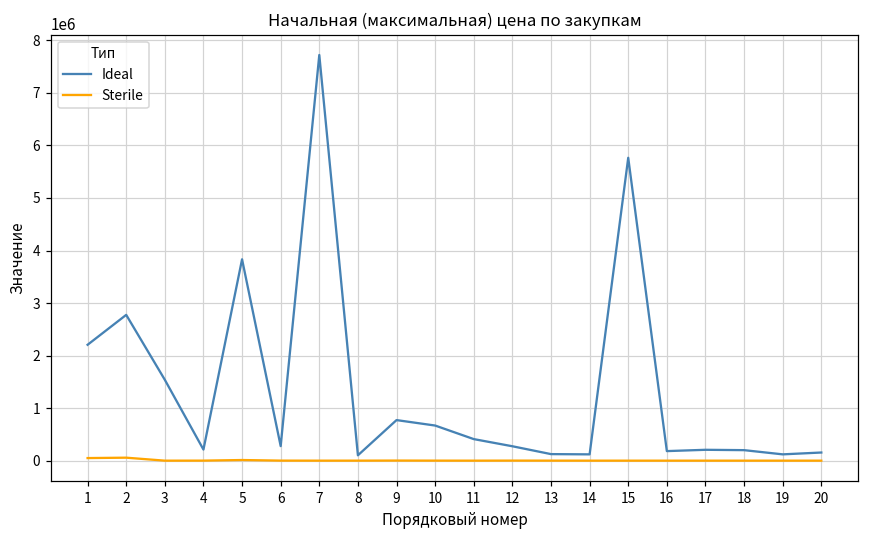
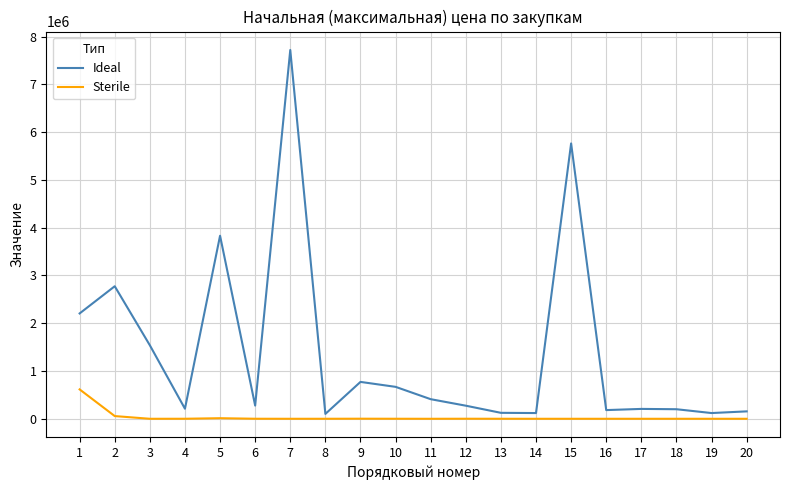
  {
    "Ideal": {
      "1": 2200000,
      "2": 2800000,
      "3": 1500000,
      "4": 200000,
      "5": 3800000,
      "6": 300000,
      "7": 7700000,
      "8": 100000,
      "9": 800000,
      "10": 700000,
      "11": 400000,
      "12": 300000,
      "13": 100000,
      "14": 100000,
      "15": 5800000,
      "16": 200000,
      "17": 200000,
      "18": 200000,
      "19": 100000,
      "20": 200000
    },
    "Sterile": {
-     "1": 0,
+     "1": 600000,
      "2": 100000,
      "3": 0,
      "4": 0,
      "5": 0,
      "6": 0,
      "7": 0,
      "8": 0,
      "9": 0,
      "10": 0,
      "11": 0,
      "12": 0,
      "13": 0,
      "14": 0,
      "15": 0,
      "16": 0,
      "17": 0,
      "18": 0,
      "19": 0,
      "20": 0
    }
  }
